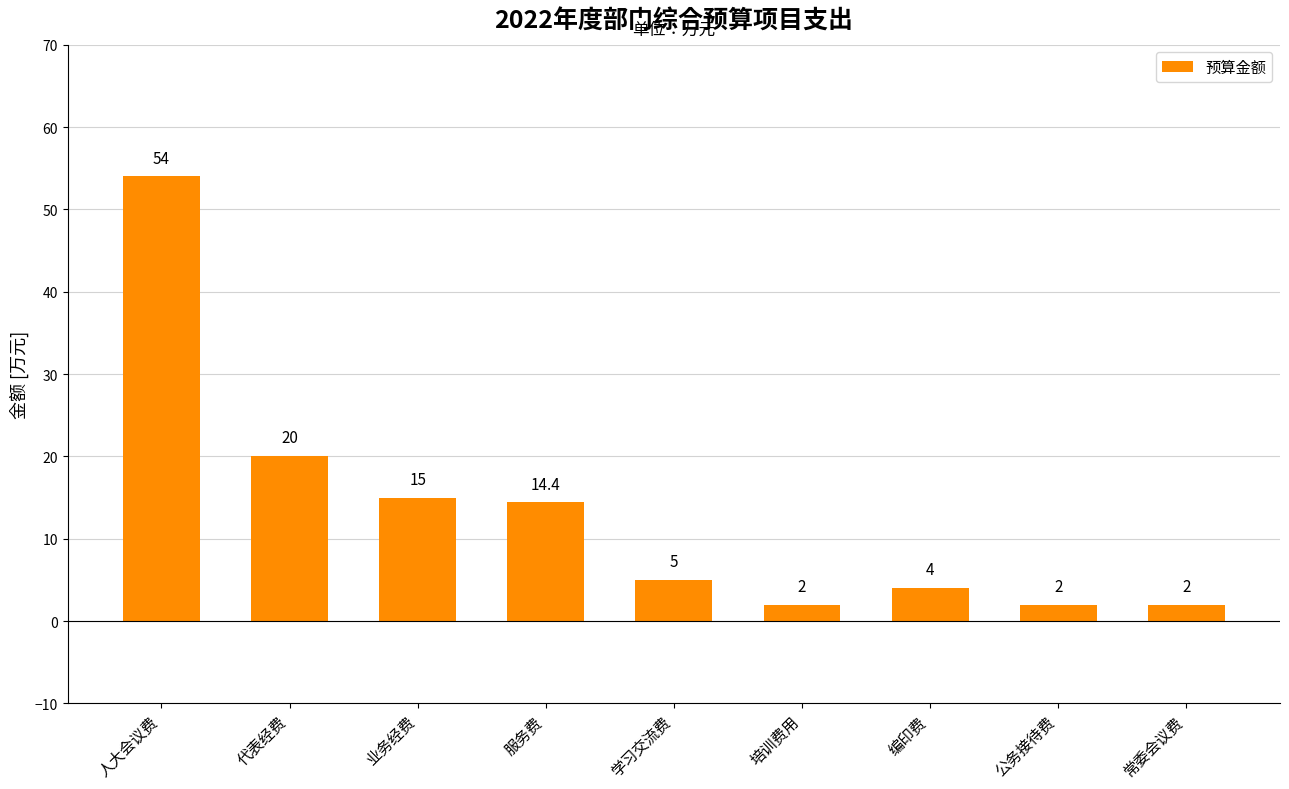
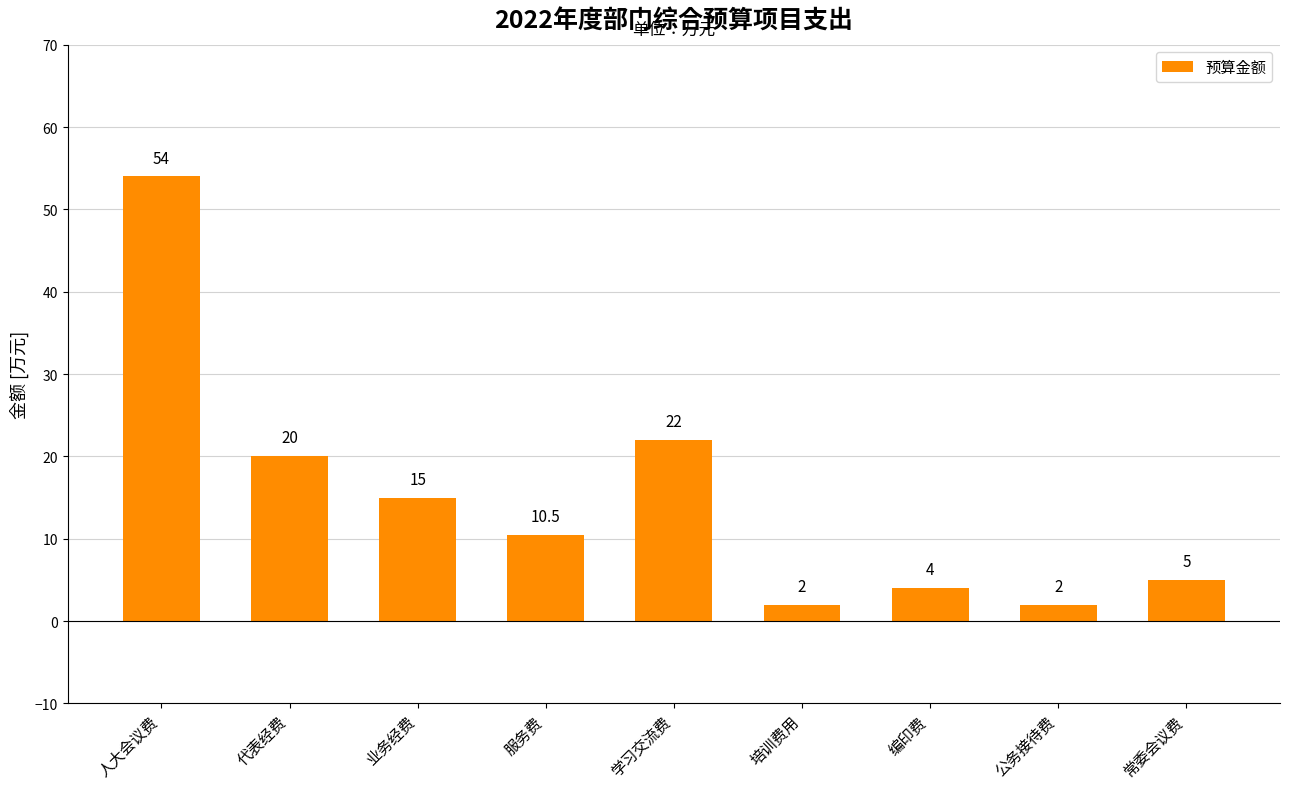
  {
    "人大会议费": 54,
    "代表经费": 20,
    "业务经费": 15,
-   "服务费": 14.4,
-   "学习交流费": 5,
+   "服务费": 10.5,
+   "学习交流费": 22,
    "培训费用": 2,
    "编印费": 4,
    "公务接待费": 2,
-   "常委会议费": 2
+   "常委会议费": 5
  }
